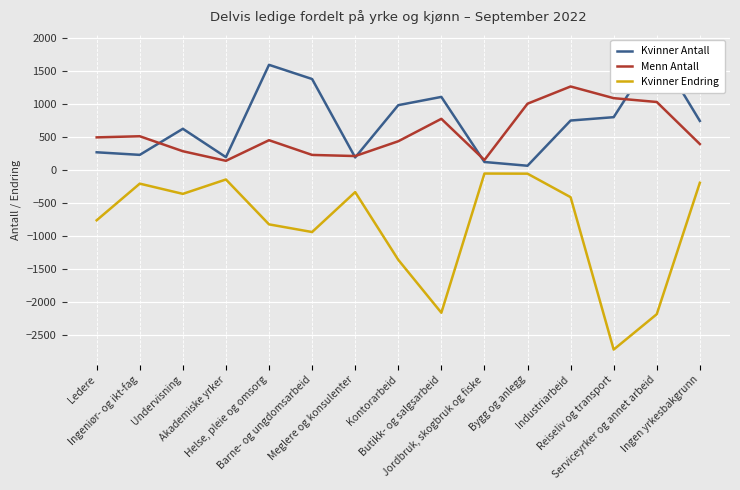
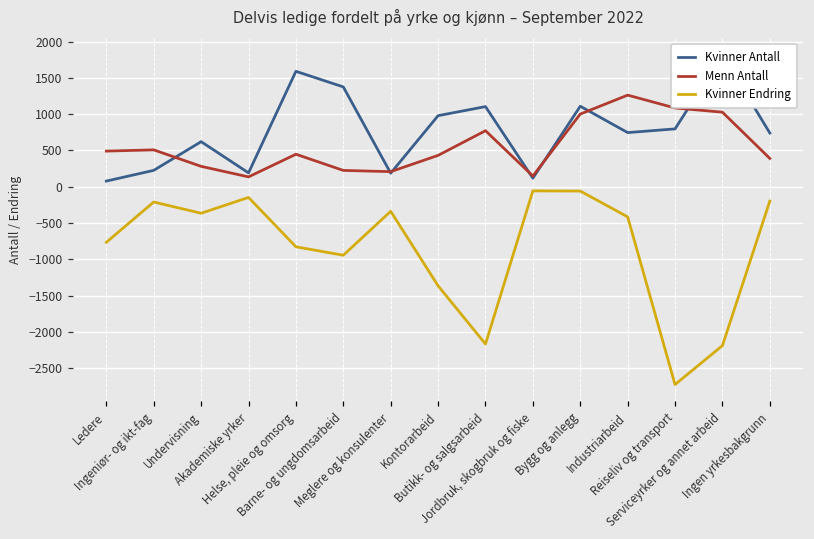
  {
    "Kvinner Antall": {
-     "Ledere": 300,
+     "Ledere": 100,
      "Ingeniør- og ikt-fag": 200,
      "Undervisning": 600,
      "Akademiske yrker": 200,
      "Helse, pleie og omsorg": 1600,
      "Barne- og ungdomsarbeid": 1400,
      "Kontorarbeid": 1000,
      "Butikk- og salgsarbeid": 1100,
-     "Bygg og anlegg": 100,
+     "Bygg og anlegg": 1100,
      "Industriarbeid": 700,
      "Reiseliv og transport": 800,
      "Ingen yrkesbakgrunn": 700
    },
    "Menn Antall": {
      "Ledere": 500,
      "Ingeniør- og ikt-fag": 500,
      "Undervisning": 300,
      "Akademiske yrker": 100,
      "Helse, pleie og omsorg": 400,
      "Barne- og ungdomsarbeid": 200,
      "Kontorarbeid": 400,
      "Butikk- og salgsarbeid": 800,
      "Bygg og anlegg": 1000,
      "Industriarbeid": 1300,
      "Reiseliv og transport": 1100,
      "Serviceyrker og annet arbeid": 1000,
      "Ingen yrkesbakgrunn": 400
    },
    "Kvinner Endring": {
      "Ledere": -800,
      "Ingeniør- og ikt-fag": -200,
      "Undervisning": -400,
      "Akademiske yrker": -100,
      "Helse, pleie og omsorg": -800,
      "Barne- og ungdomsarbeid": -900,
      "Meglere og konsulenter": -300,
      "Kontorarbeid": -1400,
      "Butikk- og salgsarbeid": -2200,
      "Jordbruk, skogbruk og fiske": -100,
      "Bygg og anlegg": -100,
      "Industriarbeid": -400,
      "Reiseliv og transport": -2700,
      "Serviceyrker og annet arbeid": -2200,
      "Ingen yrkesbakgrunn": -200
    }
  }
